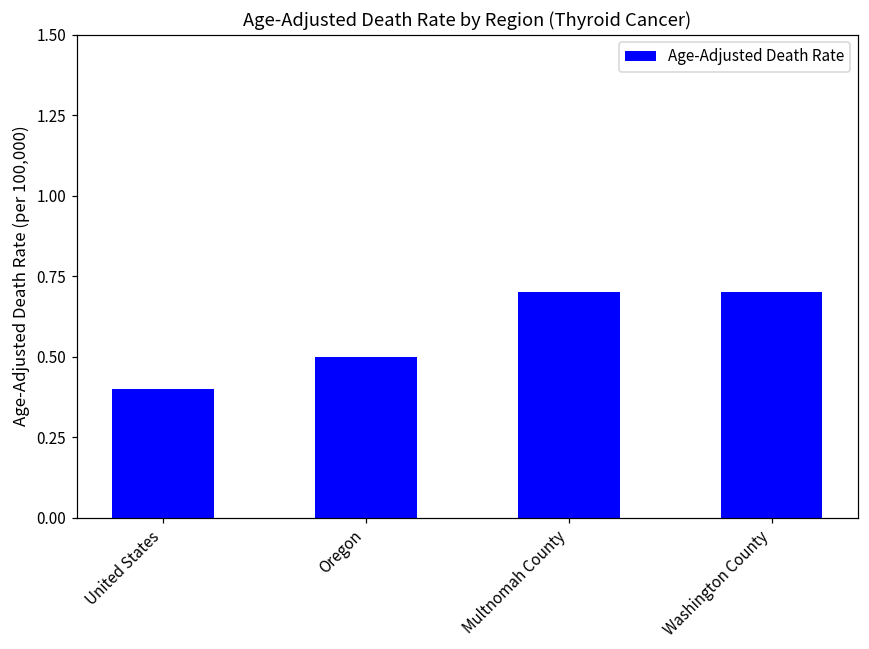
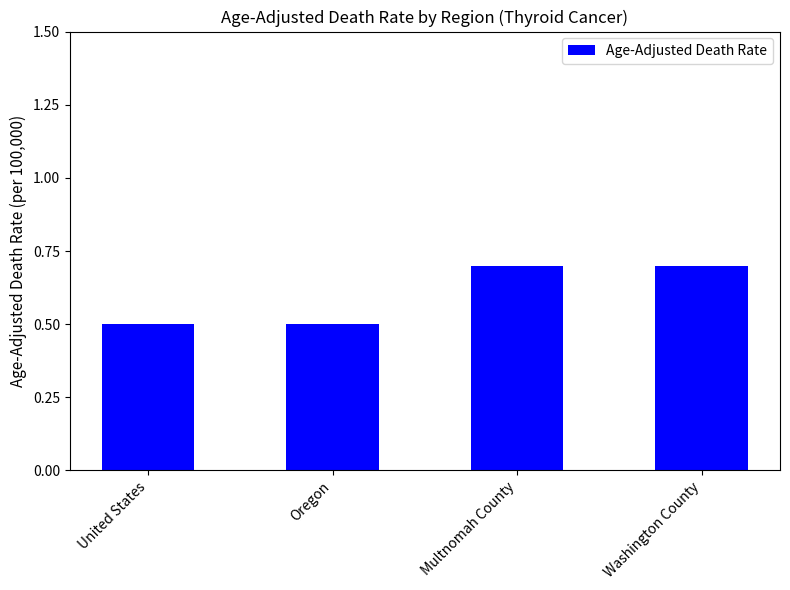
  {
-   "United States": 0.4,
+   "United States": 0.5,
    "Oregon": 0.5,
    "Multnomah County": 0.7,
    "Washington County": 0.7
  }
